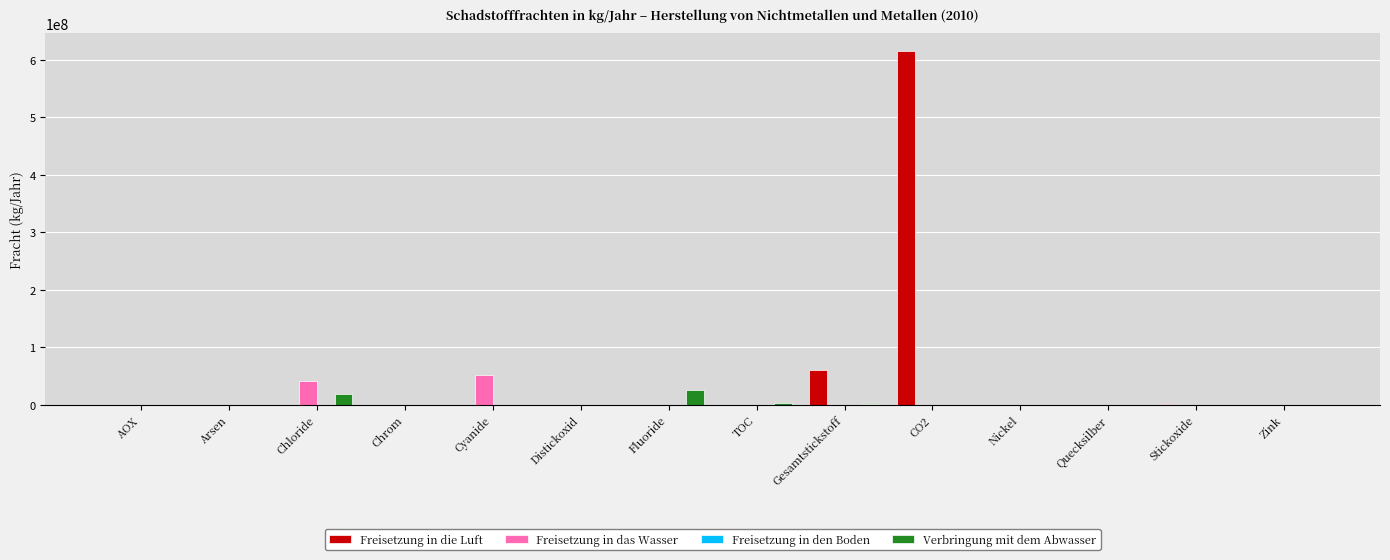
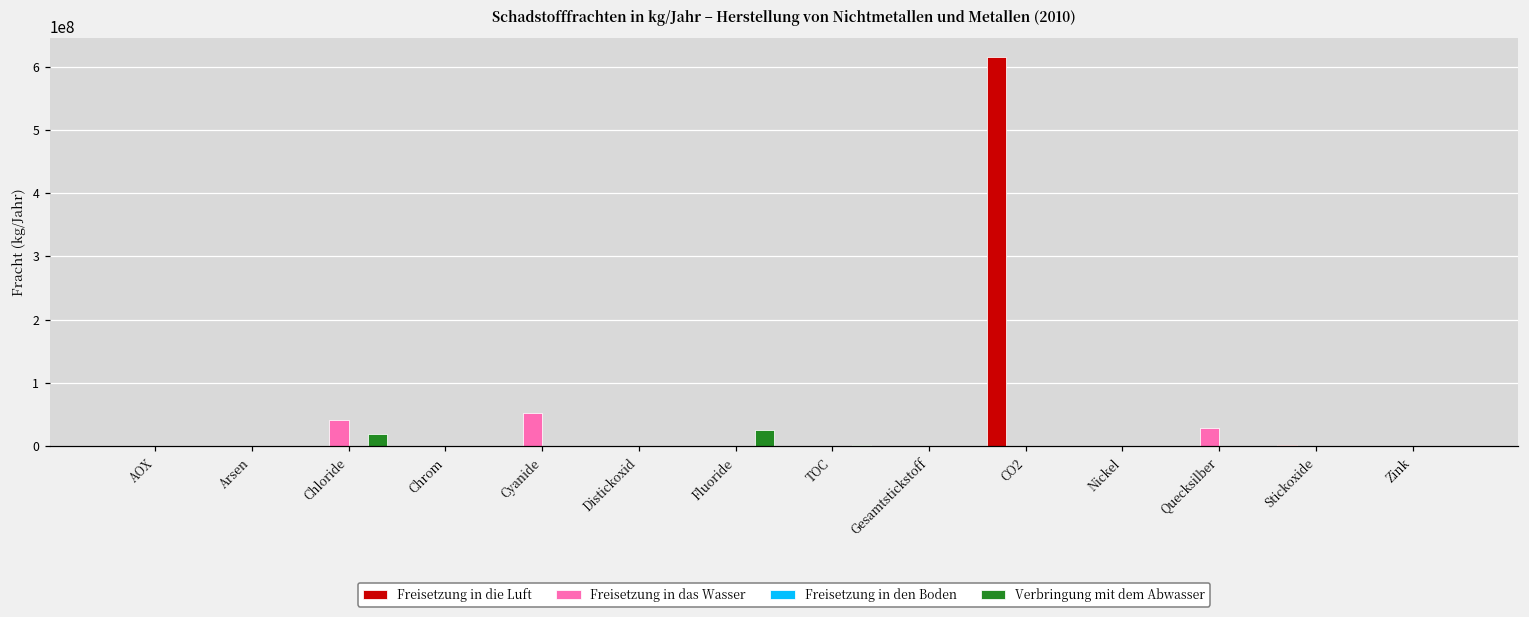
  {
    "Freisetzung in die Luft": {
      "AOX": 0,
      "Arsen": 0,
      "Chloride": 0,
      "Chrom": 0,
      "Cyanide": 0,
      "Fluoride": 0,
      "TOC": 0,
-     "Gesamtstickstoff": 60000000,
+     "Gesamtstickstoff": 0,
      "CO2": 620000000,
      "Nickel": 0,
      "Quecksilber": 0
    },
    "Freisetzung in das Wasser": {
      "AOX": 0,
      "Chloride": 40000000,
      "Cyanide": 50000000,
      "Distickoxid": 0,
      "TOC": 0,
      "CO2": 0,
-     "Quecksilber": 0,
+     "Quecksilber": 30000000,
      "Stickoxide": 0
    },
    "Freisetzung in den Boden": {
      "AOX": 0,
      "Arsen": 0,
      "Chloride": 0,
      "Chrom": 0,
      "Cyanide": 0,
      "Distickoxid": 0,
      "Fluoride": 0,
      "TOC": 0,
      "Gesamtstickstoff": 0,
      "CO2": 0,
      "Nickel": 0,
      "Quecksilber": 0,
      "Stickoxide": 0,
      "Zink": 0
    },
    "Verbringung mit dem Abwasser": {
      "Chloride": 20000000,
      "Distickoxid": 0,
      "Fluoride": 30000000,
      "CO2": 0,
      "Stickoxide": 0,
      "Zink": 0
    }
  }
